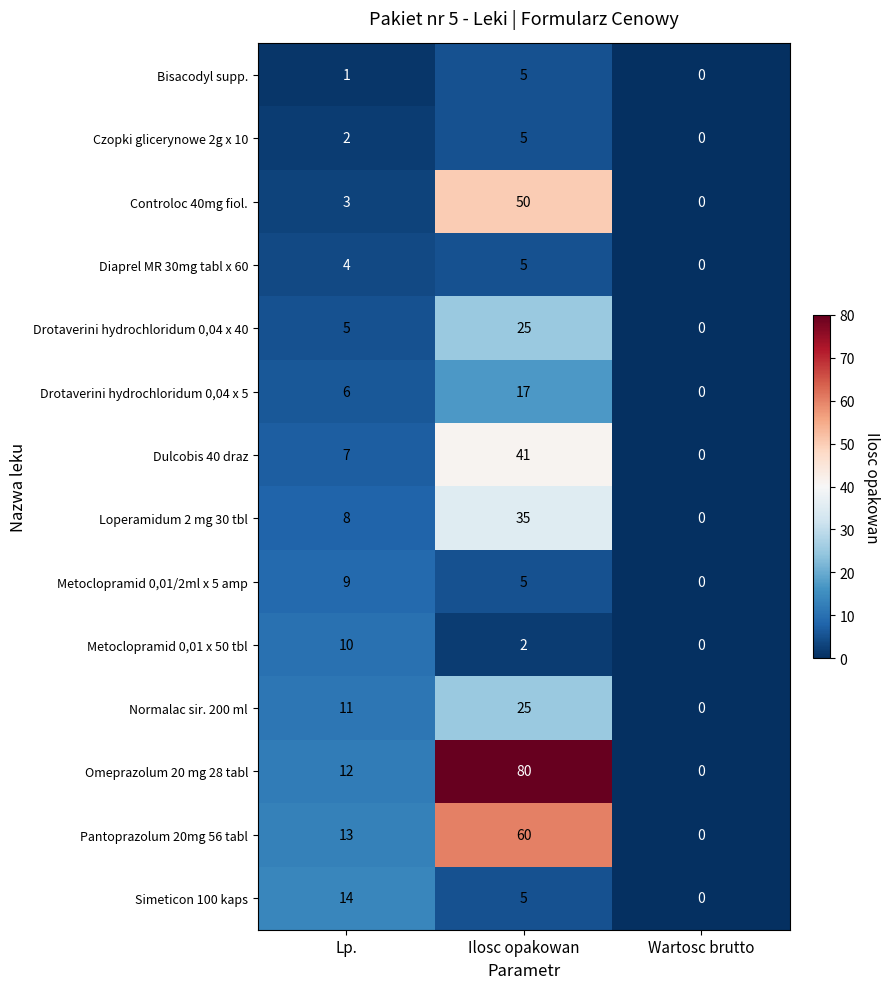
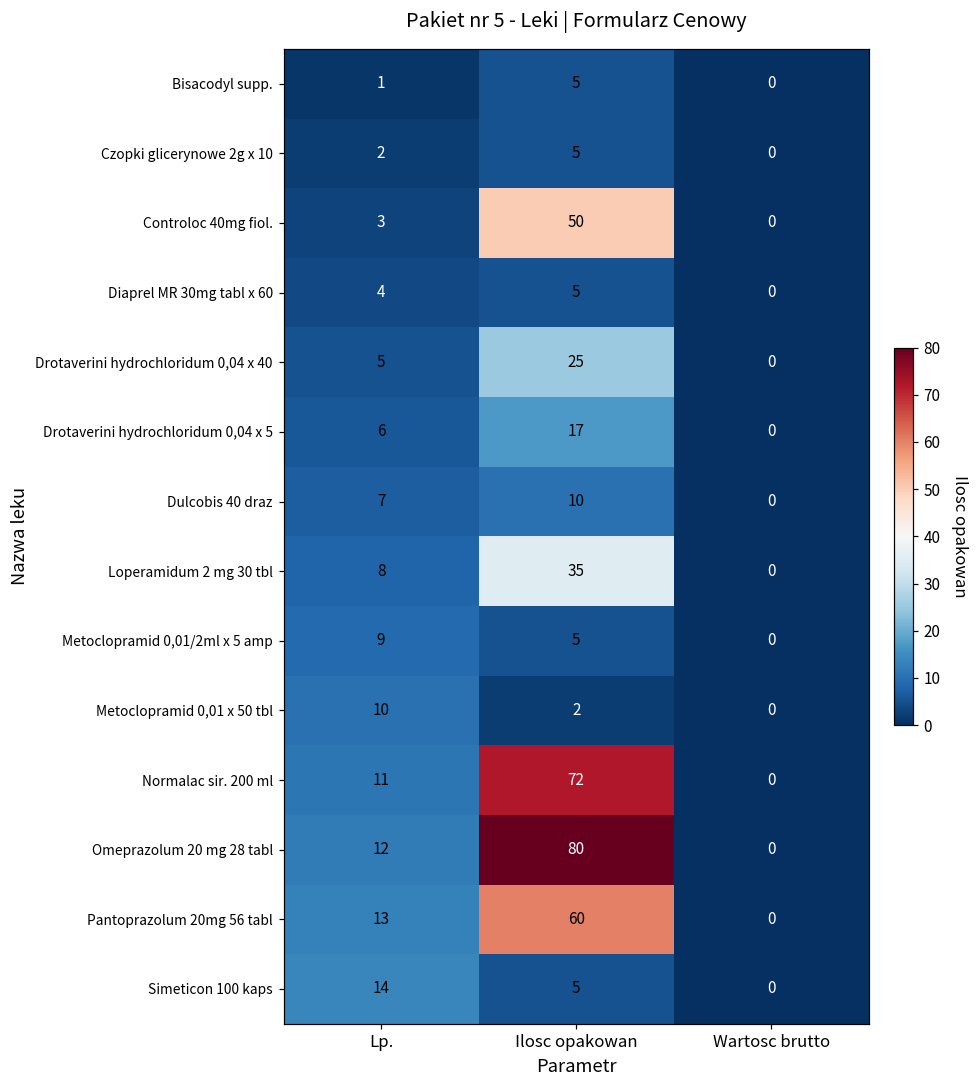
  {
    "Bisacodyl supp.": {
      "Lp.": 1,
      "Ilosc opakowan": 5,
      "Wartosc brutto": 0
    },
    "Czopki glicerynowe 2g x 10": {
      "Lp.": 2,
      "Ilosc opakowan": 5,
      "Wartosc brutto": 0
    },
    "Controloc 40mg fiol.": {
      "Lp.": 3,
      "Ilosc opakowan": 50,
      "Wartosc brutto": 0
    },
    "Diaprel MR 30mg tabl x 60": {
      "Lp.": 4,
      "Ilosc opakowan": 5,
      "Wartosc brutto": 0
    },
    "Drotaverini hydrochloridum 0,04 x 40": {
      "Lp.": 5,
      "Ilosc opakowan": 25,
      "Wartosc brutto": 0
    },
    "Drotaverini hydrochloridum 0,04 x 5": {
      "Lp.": 6,
      "Ilosc opakowan": 17,
      "Wartosc brutto": 0
    },
    "Dulcobis 40 draz": {
      "Lp.": 7,
-     "Ilosc opakowan": 41,
+     "Ilosc opakowan": 10,
      "Wartosc brutto": 0
    },
    "Loperamidum 2 mg 30 tbl": {
      "Lp.": 8,
      "Ilosc opakowan": 35,
      "Wartosc brutto": 0
    },
    "Metoclopramid 0,01/2ml x 5 amp": {
      "Lp.": 9,
      "Ilosc opakowan": 5,
      "Wartosc brutto": 0
    },
    "Metoclopramid 0,01 x 50 tbl": {
      "Lp.": 10,
      "Ilosc opakowan": 2,
      "Wartosc brutto": 0
    },
    "Normalac sir. 200 ml": {
      "Lp.": 11,
-     "Ilosc opakowan": 25,
+     "Ilosc opakowan": 72,
      "Wartosc brutto": 0
    },
    "Omeprazolum 20 mg 28 tabl": {
      "Lp.": 12,
      "Ilosc opakowan": 80,
      "Wartosc brutto": 0
    },
    "Pantoprazolum 20mg 56 tabl": {
      "Lp.": 13,
      "Ilosc opakowan": 60,
      "Wartosc brutto": 0
    },
    "Simeticon 100 kaps": {
      "Lp.": 14,
      "Ilosc opakowan": 5,
      "Wartosc brutto": 0
    }
  }
